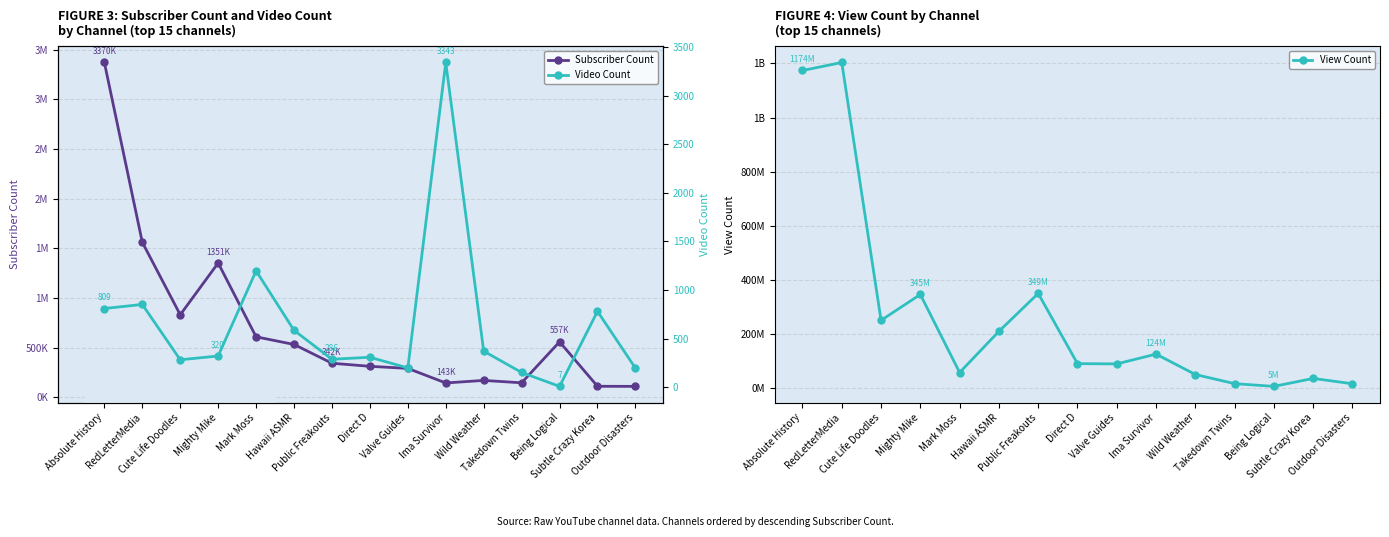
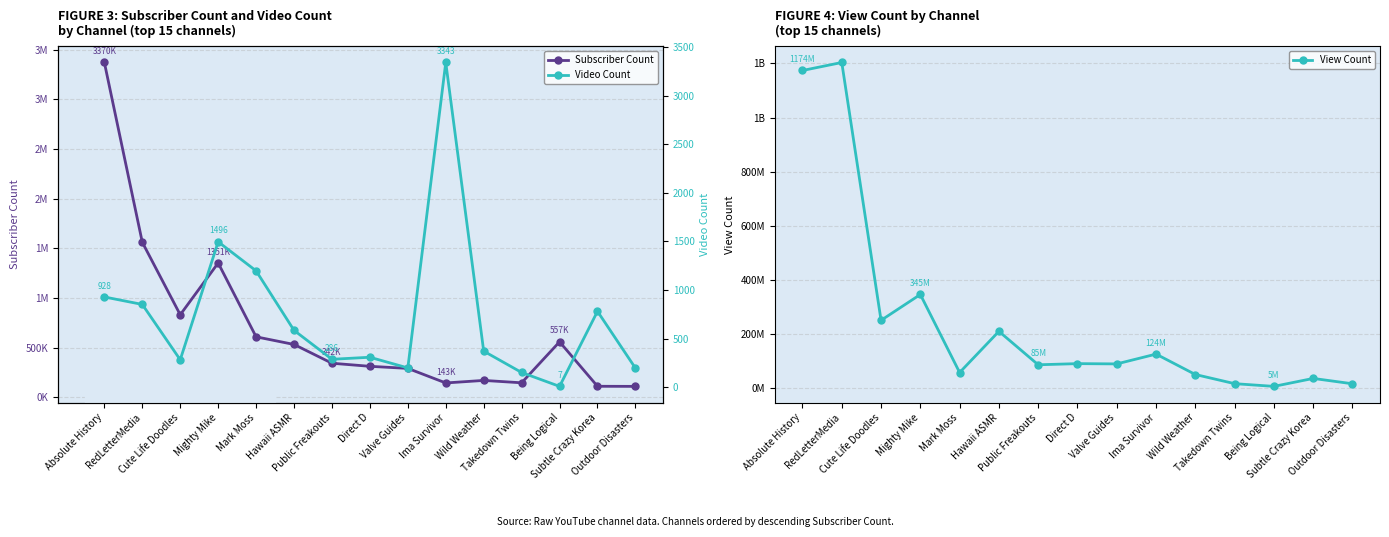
  {
    "FIGURE 3: Subscriber Count and Video Count by Channel (top 15 channels)": {
      "Subscriber Count": {
        "Absolute History": "3370K",
        "Mighty Mike": "1351K",
        "Ima Survivor": "143K"
      },
      "Video Count": {
-       "Absolute History": "809",
-       "Mighty Mike": "320",
+       "Absolute History": "928",
+       "Mighty Mike": "1496",
        "Ima Survivor": "3343",
        "Being Logical": "7"
      }
    },
    "FIGURE 4: View Count by Channel (top 15 channels)": {
      "Absolute History": "1174M",
-     "Public Freakouts": "349M"
+     "Public Freakouts": "85M"
    }
  }
